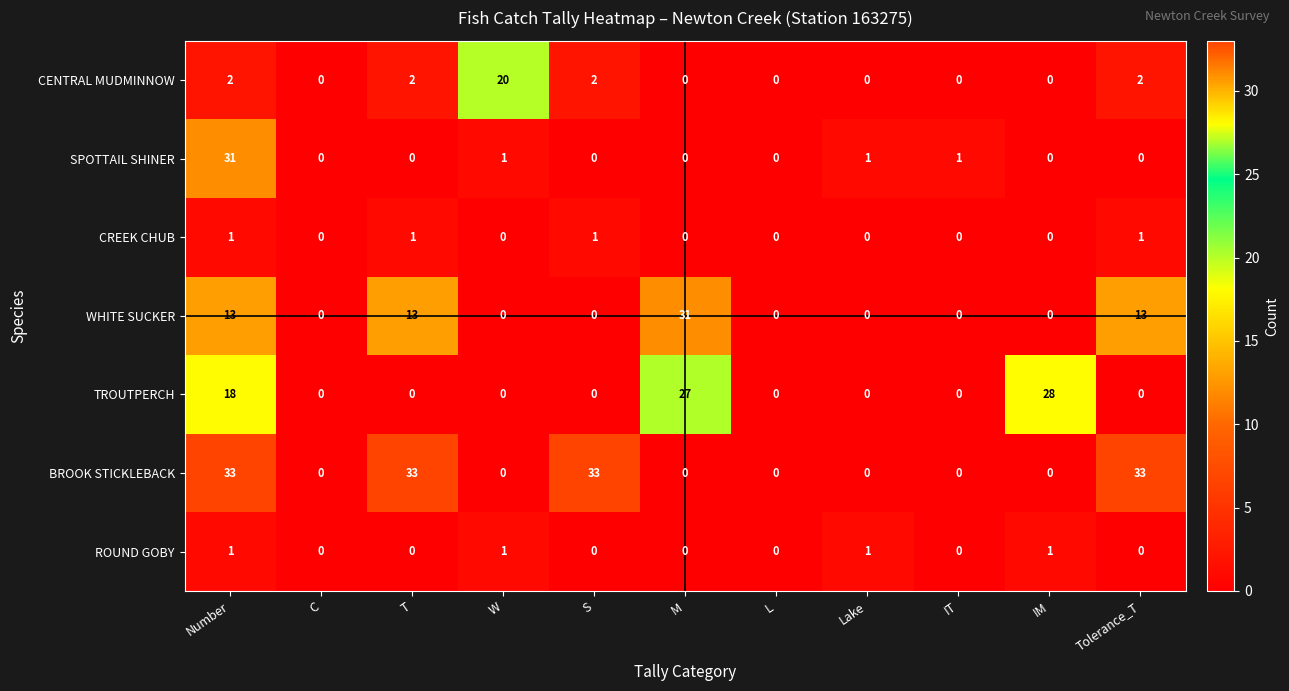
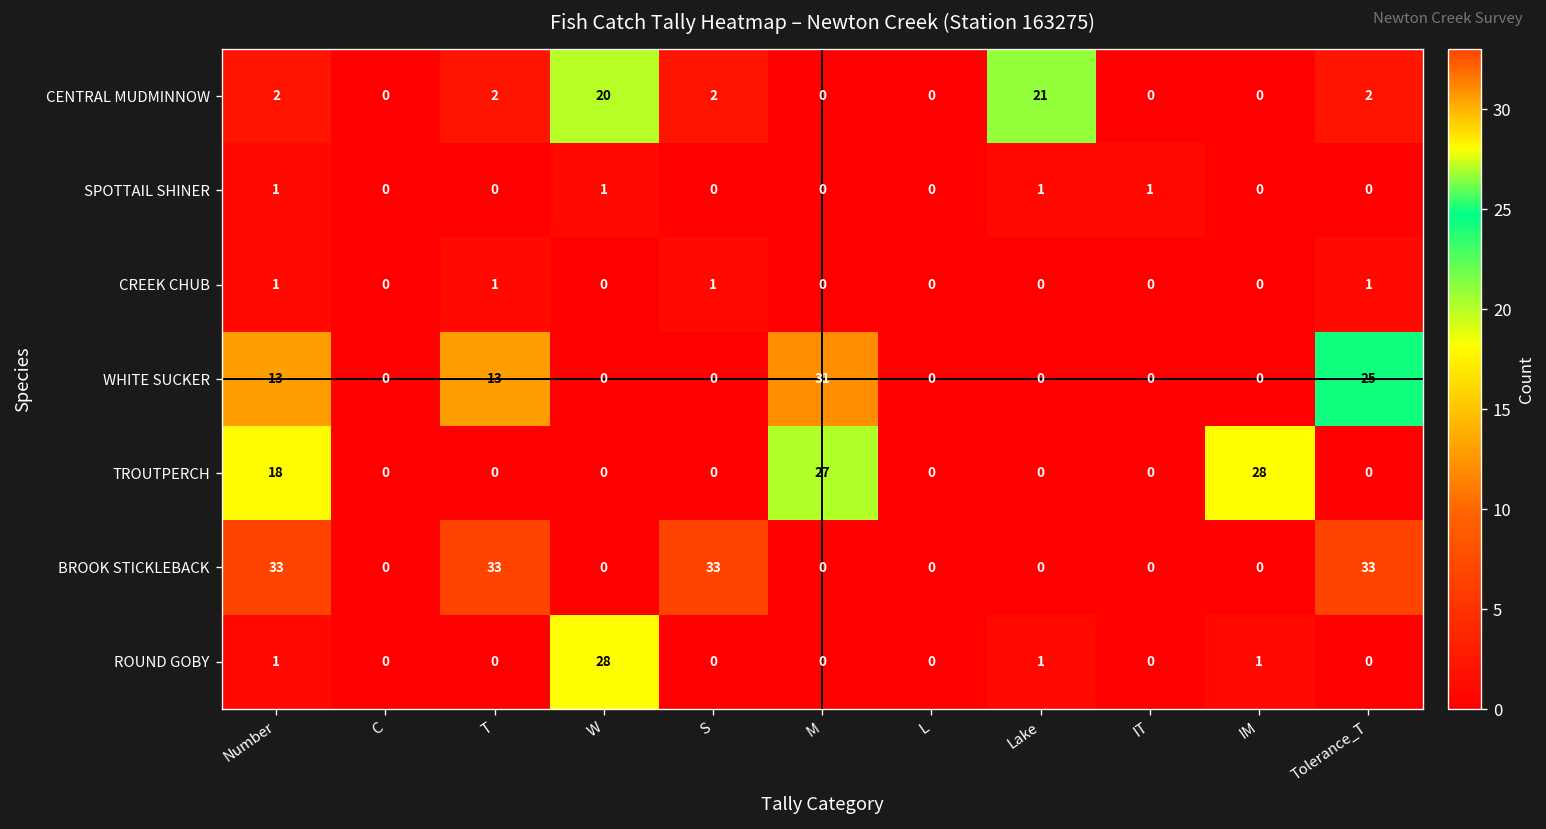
  {
    "CENTRAL MUDMINNOW": {
      "Number": 2,
      "C": 0,
      "T": 2,
      "W": 20,
      "S": 2,
      "M": 0,
      "L": 0,
-     "Lake": 0,
+     "Lake": 21,
      "IT": 0,
      "IM": 0,
      "Tolerance_T": 2
    },
    "SPOTTAIL SHINER": {
-     "Number": 31,
+     "Number": 1,
      "C": 0,
      "T": 0,
      "W": 1,
      "S": 0,
      "M": 0,
      "L": 0,
      "Lake": 1,
      "IT": 1,
      "IM": 0,
      "Tolerance_T": 0
    },
    "CREEK CHUB": {
      "Number": 1,
      "C": 0,
      "T": 1,
      "W": 0,
      "S": 1,
      "M": 0,
      "L": 0,
      "Lake": 0,
      "IT": 0,
      "IM": 0,
      "Tolerance_T": 1
    },
    "WHITE SUCKER": {
      "Number": 13,
      "C": 0,
      "T": 13,
      "W": 0,
      "S": 0,
      "M": 31,
      "L": 0,
      "Lake": 0,
      "IT": 0,
      "IM": 0,
-     "Tolerance_T": 13
+     "Tolerance_T": 25
    },
    "TROUTPERCH": {
      "Number": 18,
      "C": 0,
      "T": 0,
      "W": 0,
      "S": 0,
      "M": 27,
      "L": 0,
      "Lake": 0,
      "IT": 0,
      "IM": 28,
      "Tolerance_T": 0
    },
    "BROOK STICKLEBACK": {
      "Number": 33,
      "C": 0,
      "T": 33,
      "W": 0,
      "S": 33,
      "M": 0,
      "L": 0,
      "Lake": 0,
      "IT": 0,
      "IM": 0,
      "Tolerance_T": 33
    },
    "ROUND GOBY": {
      "Number": 1,
      "C": 0,
      "T": 0,
-     "W": 1,
+     "W": 28,
      "S": 0,
      "M": 0,
      "L": 0,
      "Lake": 1,
      "IT": 0,
      "IM": 1,
      "Tolerance_T": 0
    }
  }
